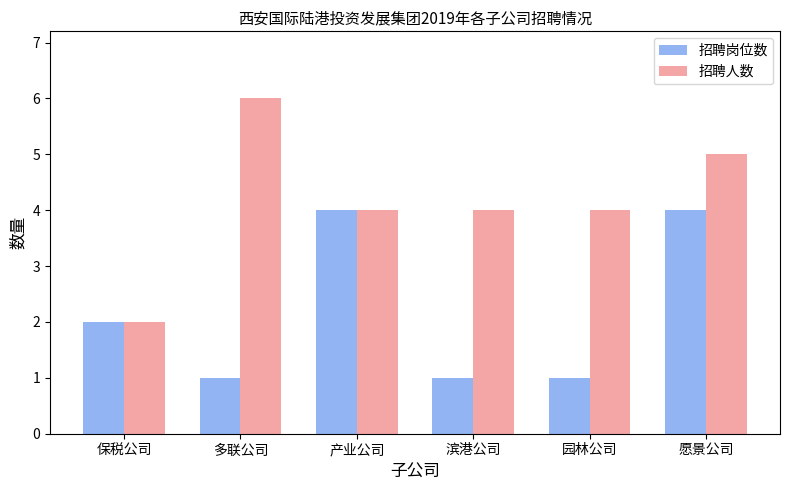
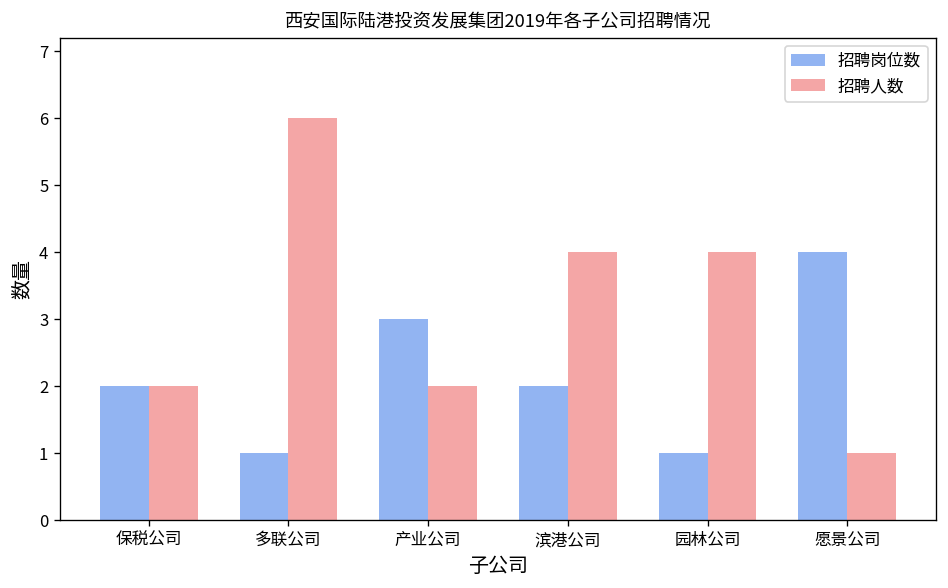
  {
    "招聘岗位数": {
      "保税公司": 2,
      "多联公司": 1,
-     "产业公司": 4,
-     "滨港公司": 1,
+     "产业公司": 3,
+     "滨港公司": 2,
      "园林公司": 1,
      "愿景公司": 4
    },
    "招聘人数": {
      "保税公司": 2,
      "多联公司": 6,
-     "产业公司": 4,
+     "产业公司": 2,
      "滨港公司": 4,
      "园林公司": 4,
-     "愿景公司": 5
+     "愿景公司": 1
    }
  }
